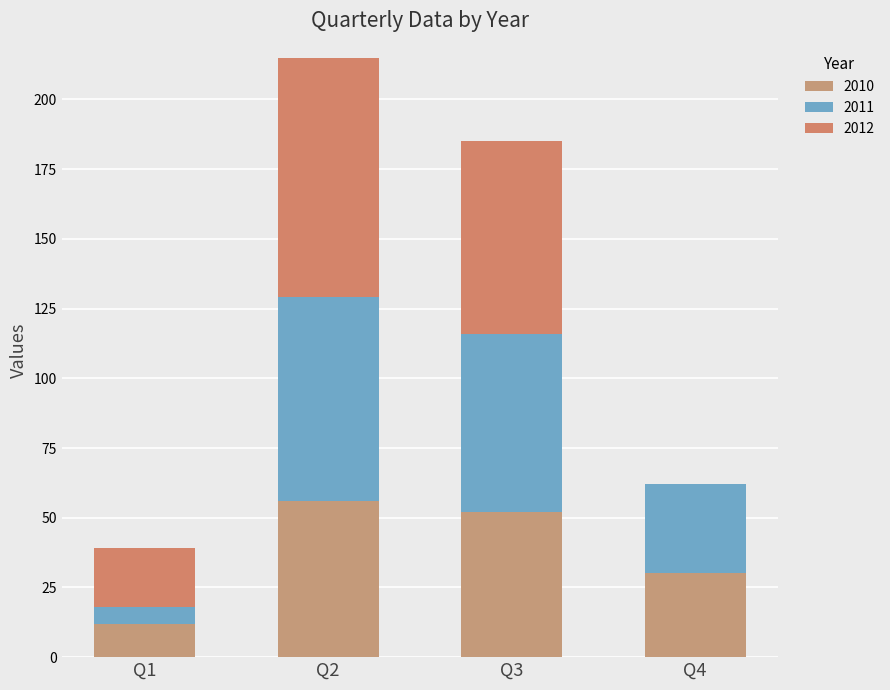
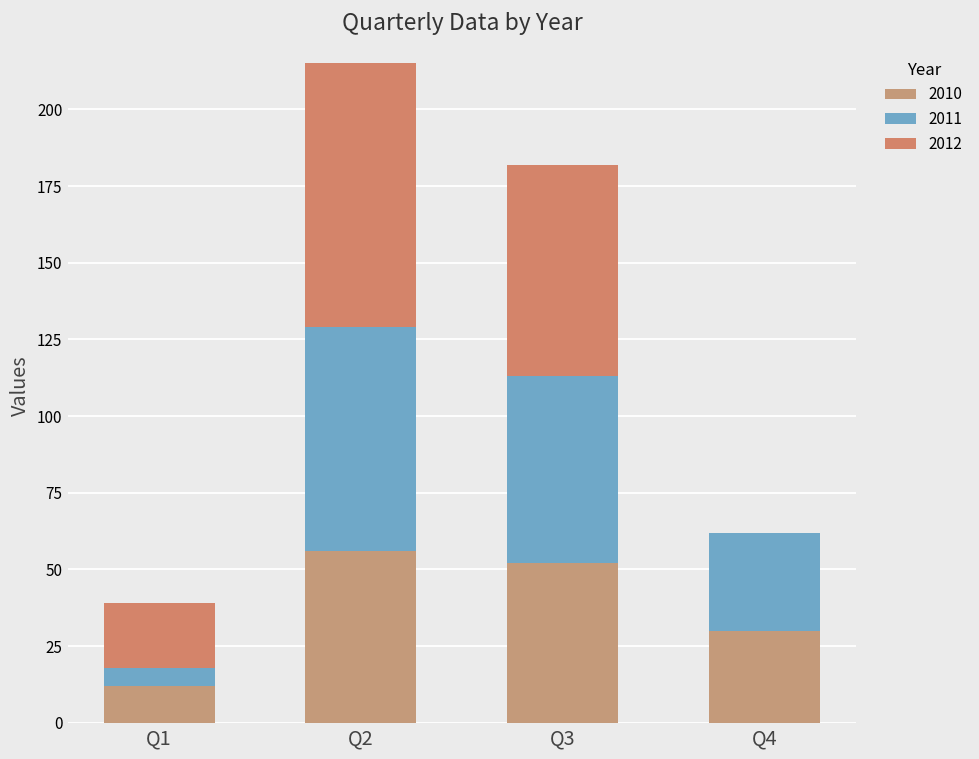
  {
    "2011": {
      "Q1": 6,
      "Q2": 73,
-     "Q3": 64,
+     "Q3": 61,
      "Q4": 32
    }
  }
